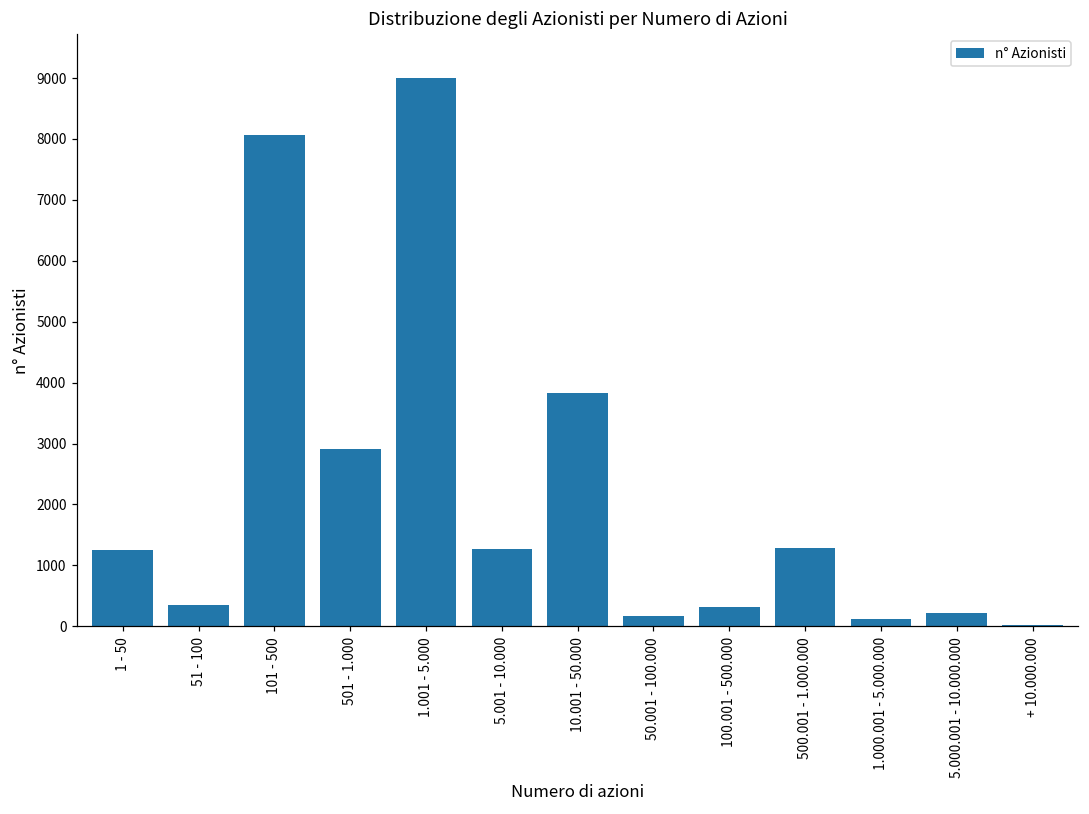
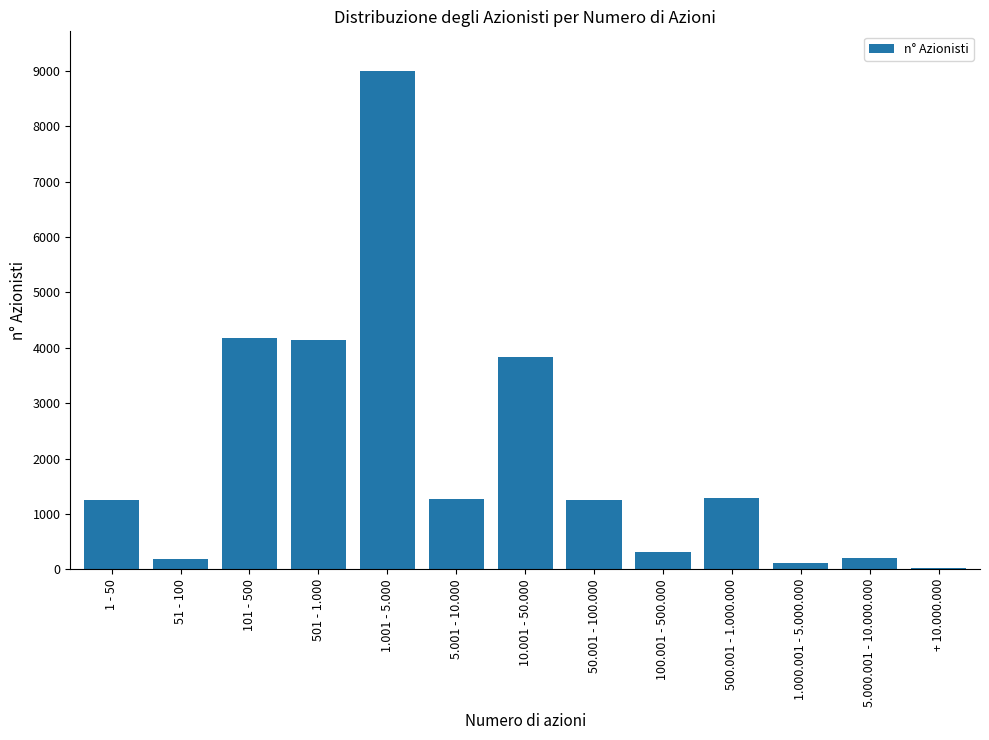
  {
    "1 - 50": 1300,
-   "51 - 100": 300,
-   "101 - 500": 8100,
-   "501 - 1.000": 2900,
+   "51 - 100": 200,
+   "101 - 500": 4200,
+   "501 - 1.000": 4100,
    "1.001 - 5.000": 9000,
    "5.001 - 10.000": 1300,
    "10.001 - 50.000": 3800,
-   "50.001 - 100.000": 200,
+   "50.001 - 100.000": 1300,
    "100.001 - 500.000": 300,
    "500.001 - 1.000.000": 1300,
    "1.000.001 - 5.000.000": 100,
    "5.000.001 - 10.000.000": 200
  }
